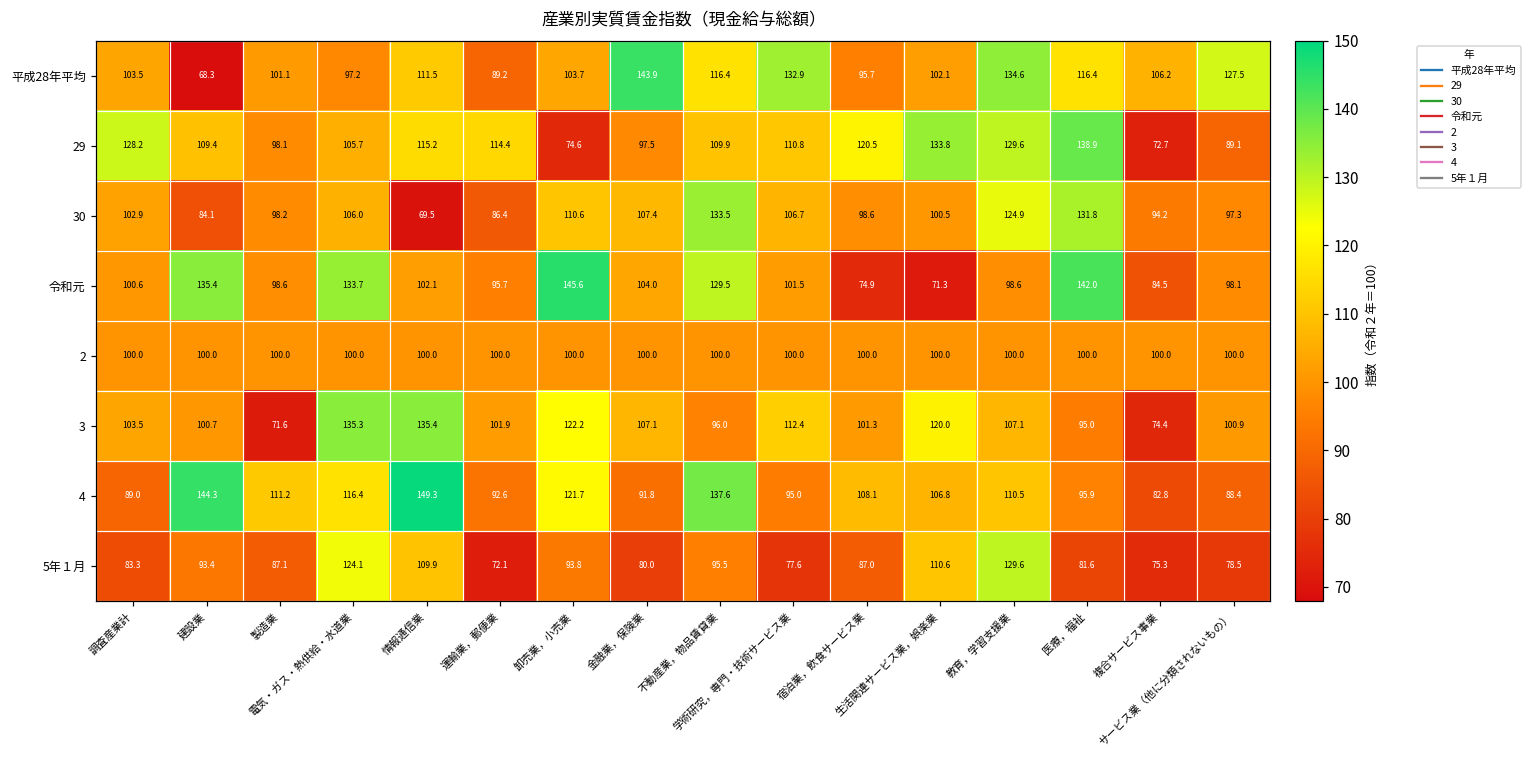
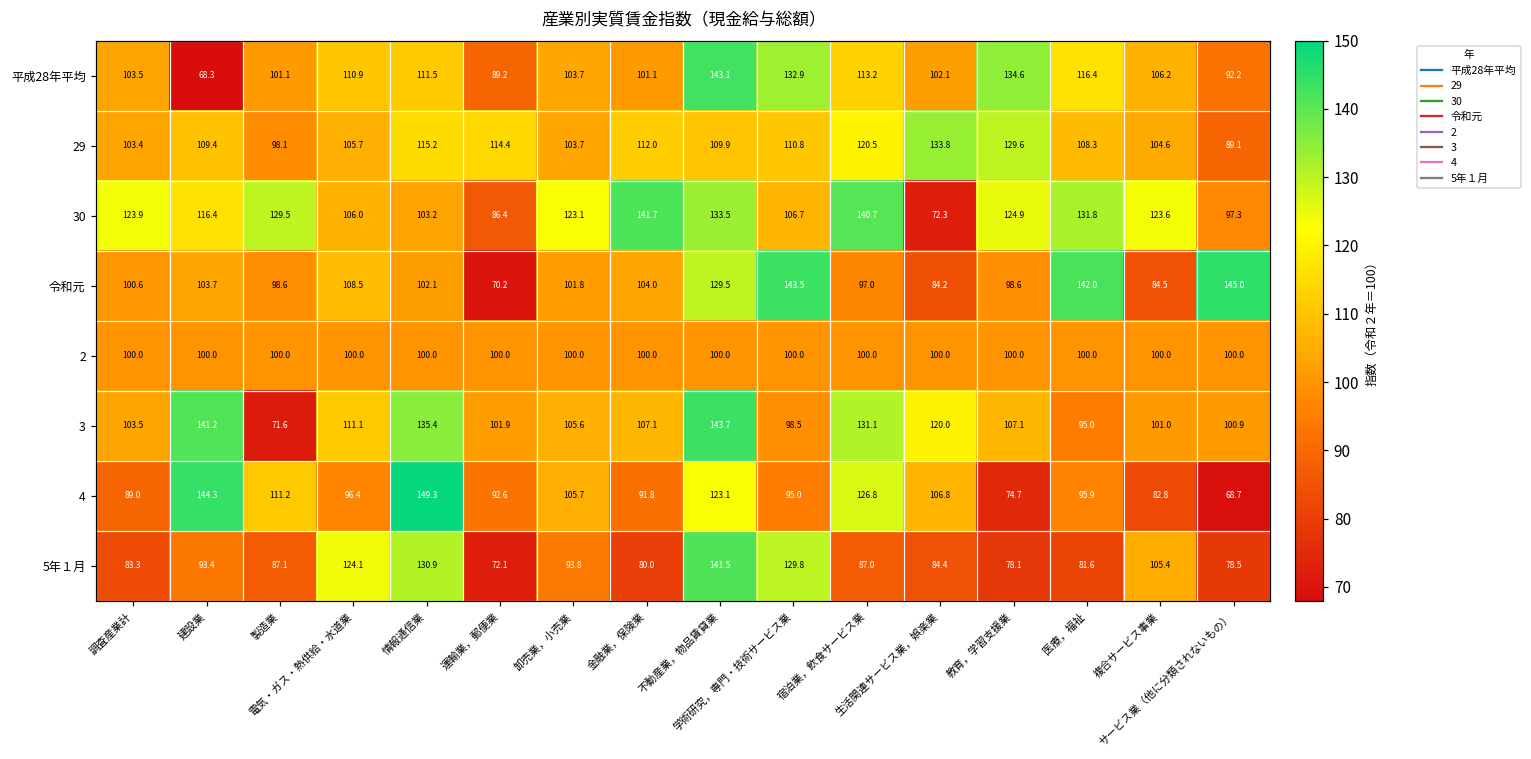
  {
    "平成28年平均": {
      "調査産業計": 103.5,
      "建設業": 68.3,
      "製造業": 101.1,
-     "電気・ガス・熱供給・水道業": 97.2,
+     "電気・ガス・熱供給・水道業": 110.9,
      "情報通信業": 111.5,
      "運輸業，郵便業": 89.2,
      "卸売業，小売業": 103.7,
-     "金融業，保険業": 143.9,
-     "不動産業，物品賃貸業": 116.4,
+     "金融業，保険業": 101.1,
+     "不動産業，物品賃貸業": 143.1,
      "学術研究，専門・技術サービス業": 132.9,
-     "宿泊業，飲食サービス業": 95.7,
+     "宿泊業，飲食サービス業": 113.2,
      "生活関連サービス業，娯楽業": 102.1,
      "教育，学習支援業": 134.6,
      "医療，福祉": 116.4,
      "複合サービス事業": 106.2,
-     "サービス業（他に分類されないもの）": 127.5
+     "サービス業（他に分類されないもの）": 92.2
    },
    "29": {
-     "調査産業計": 128.2,
+     "調査産業計": 103.4,
      "建設業": 109.4,
      "製造業": 98.1,
      "電気・ガス・熱供給・水道業": 105.7,
      "情報通信業": 115.2,
      "運輸業，郵便業": 114.4,
-     "卸売業，小売業": 74.6,
-     "金融業，保険業": 97.5,
+     "卸売業，小売業": 103.7,
+     "金融業，保険業": 112.0,
      "不動産業，物品賃貸業": 109.9,
      "学術研究，専門・技術サービス業": 110.8,
      "宿泊業，飲食サービス業": 120.5,
      "生活関連サービス業，娯楽業": 133.8,
      "教育，学習支援業": 129.6,
-     "医療，福祉": 138.9,
-     "複合サービス事業": 72.7,
+     "医療，福祉": 108.3,
+     "複合サービス事業": 104.6,
      "サービス業（他に分類されないもの）": 89.1
    },
    "30": {
-     "調査産業計": 102.9,
-     "建設業": 84.1,
-     "製造業": 98.2,
+     "調査産業計": 123.9,
+     "建設業": 116.4,
+     "製造業": 129.5,
      "電気・ガス・熱供給・水道業": 106.0,
-     "情報通信業": 69.5,
+     "情報通信業": 103.2,
      "運輸業，郵便業": 86.4,
-     "卸売業，小売業": 110.6,
-     "金融業，保険業": 107.4,
+     "卸売業，小売業": 123.1,
+     "金融業，保険業": 141.7,
      "不動産業，物品賃貸業": 133.5,
      "学術研究，専門・技術サービス業": 106.7,
-     "宿泊業，飲食サービス業": 98.6,
-     "生活関連サービス業，娯楽業": 100.5,
+     "宿泊業，飲食サービス業": 140.7,
+     "生活関連サービス業，娯楽業": 72.3,
      "教育，学習支援業": 124.9,
      "医療，福祉": 131.8,
-     "複合サービス事業": 94.2,
+     "複合サービス事業": 123.6,
      "サービス業（他に分類されないもの）": 97.3
    },
    "令和元": {
      "調査産業計": 100.6,
-     "建設業": 135.4,
+     "建設業": 103.7,
      "製造業": 98.6,
-     "電気・ガス・熱供給・水道業": 133.7,
+     "電気・ガス・熱供給・水道業": 108.5,
      "情報通信業": 102.1,
-     "運輸業，郵便業": 95.7,
-     "卸売業，小売業": 145.6,
+     "運輸業，郵便業": 70.2,
+     "卸売業，小売業": 101.8,
      "金融業，保険業": 104.0,
      "不動産業，物品賃貸業": 129.5,
-     "学術研究，専門・技術サービス業": 101.5,
-     "宿泊業，飲食サービス業": 74.9,
-     "生活関連サービス業，娯楽業": 71.3,
+     "学術研究，専門・技術サービス業": 143.5,
+     "宿泊業，飲食サービス業": 97.0,
+     "生活関連サービス業，娯楽業": 84.2,
      "教育，学習支援業": 98.6,
      "医療，福祉": 142.0,
      "複合サービス事業": 84.5,
-     "サービス業（他に分類されないもの）": 98.1
+     "サービス業（他に分類されないもの）": 145.0
    },
    "2": {
      "調査産業計": 100.0,
      "建設業": 100.0,
      "製造業": 100.0,
      "電気・ガス・熱供給・水道業": 100.0,
      "情報通信業": 100.0,
      "運輸業，郵便業": 100.0,
      "卸売業，小売業": 100.0,
      "金融業，保険業": 100.0,
      "不動産業，物品賃貸業": 100.0,
      "学術研究，専門・技術サービス業": 100.0,
      "宿泊業，飲食サービス業": 100.0,
      "生活関連サービス業，娯楽業": 100.0,
      "教育，学習支援業": 100.0,
      "医療，福祉": 100.0,
      "複合サービス事業": 100.0,
      "サービス業（他に分類されないもの）": 100.0
    },
    "3": {
      "調査産業計": 103.5,
-     "建設業": 100.7,
+     "建設業": 141.2,
      "製造業": 71.6,
-     "電気・ガス・熱供給・水道業": 135.3,
+     "電気・ガス・熱供給・水道業": 111.1,
      "情報通信業": 135.4,
      "運輸業，郵便業": 101.9,
-     "卸売業，小売業": 122.2,
+     "卸売業，小売業": 105.6,
      "金融業，保険業": 107.1,
-     "不動産業，物品賃貸業": 96.0,
-     "学術研究，専門・技術サービス業": 112.4,
-     "宿泊業，飲食サービス業": 101.3,
+     "不動産業，物品賃貸業": 143.7,
+     "学術研究，専門・技術サービス業": 98.5,
+     "宿泊業，飲食サービス業": 131.1,
      "生活関連サービス業，娯楽業": 120.0,
      "教育，学習支援業": 107.1,
      "医療，福祉": 95.0,
-     "複合サービス事業": 74.4,
+     "複合サービス事業": 101.0,
      "サービス業（他に分類されないもの）": 100.9
    },
    "4": {
      "調査産業計": 89.0,
      "建設業": 144.3,
      "製造業": 111.2,
-     "電気・ガス・熱供給・水道業": 116.4,
+     "電気・ガス・熱供給・水道業": 96.4,
      "情報通信業": 149.3,
      "運輸業，郵便業": 92.6,
-     "卸売業，小売業": 121.7,
+     "卸売業，小売業": 105.7,
      "金融業，保険業": 91.8,
-     "不動産業，物品賃貸業": 137.6,
+     "不動産業，物品賃貸業": 123.1,
      "学術研究，専門・技術サービス業": 95.0,
-     "宿泊業，飲食サービス業": 108.1,
+     "宿泊業，飲食サービス業": 126.8,
      "生活関連サービス業，娯楽業": 106.8,
-     "教育，学習支援業": 110.5,
+     "教育，学習支援業": 74.7,
      "医療，福祉": 95.9,
      "複合サービス事業": 82.8,
-     "サービス業（他に分類されないもの）": 88.4
+     "サービス業（他に分類されないもの）": 68.7
    },
    "5年１月": {
      "調査産業計": 83.3,
      "建設業": 93.4,
      "製造業": 87.1,
      "電気・ガス・熱供給・水道業": 124.1,
-     "情報通信業": 109.9,
+     "情報通信業": 130.9,
      "運輸業，郵便業": 72.1,
      "卸売業，小売業": 93.8,
      "金融業，保険業": 80.0,
-     "不動産業，物品賃貸業": 95.5,
-     "学術研究，専門・技術サービス業": 77.6,
+     "不動産業，物品賃貸業": 141.5,
+     "学術研究，専門・技術サービス業": 129.8,
      "宿泊業，飲食サービス業": 87.0,
-     "生活関連サービス業，娯楽業": 110.6,
-     "教育，学習支援業": 129.6,
+     "生活関連サービス業，娯楽業": 84.4,
+     "教育，学習支援業": 78.1,
      "医療，福祉": 81.6,
-     "複合サービス事業": 75.3,
+     "複合サービス事業": 105.4,
      "サービス業（他に分類されないもの）": 78.5
    }
  }
